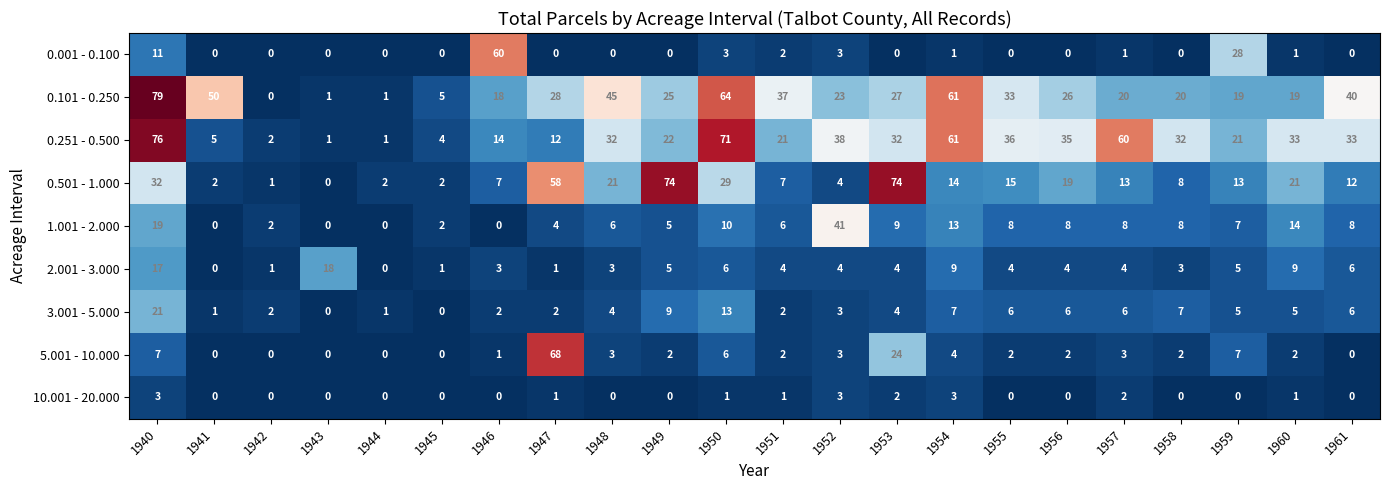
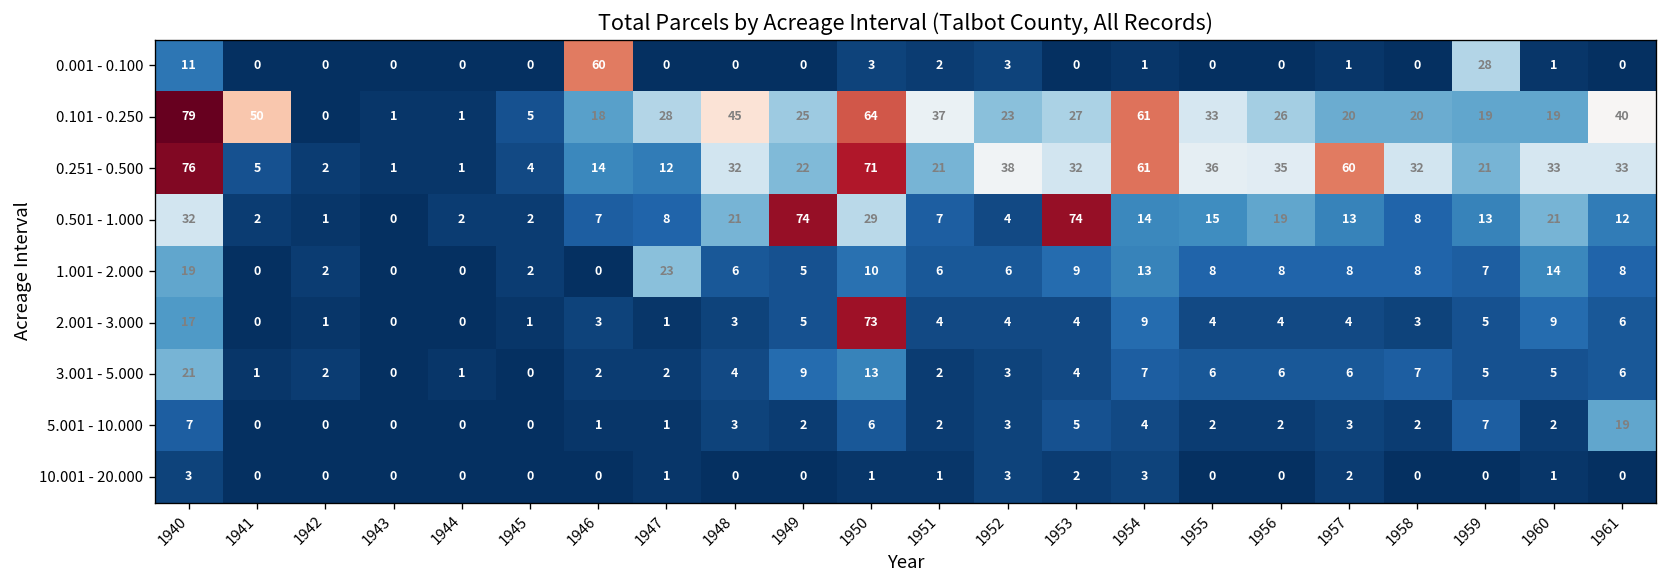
  {
    "0.001 - 0.100": {
      "1940": 11,
      "1941": 0,
      "1942": 0,
      "1943": 0,
      "1944": 0,
      "1945": 0,
      "1946": 60,
      "1947": 0,
      "1948": 0,
      "1949": 0,
      "1950": 3,
      "1951": 2,
      "1952": 3,
      "1953": 0,
      "1954": 1,
      "1955": 0,
      "1956": 0,
      "1957": 1,
      "1958": 0,
      "1959": 28,
      "1960": 1,
      "1961": 0
    },
    "0.101 - 0.250": {
      "1940": 79,
      "1941": 50,
      "1942": 0,
      "1943": 1,
      "1944": 1,
      "1945": 5,
      "1946": 18,
      "1947": 28,
      "1948": 45,
      "1949": 25,
      "1950": 64,
      "1951": 37,
      "1952": 23,
      "1953": 27,
      "1954": 61,
      "1955": 33,
      "1956": 26,
      "1957": 20,
      "1958": 20,
      "1959": 19,
      "1960": 19,
      "1961": 40
    },
    "0.251 - 0.500": {
      "1940": 76,
      "1941": 5,
      "1942": 2,
      "1943": 1,
      "1944": 1,
      "1945": 4,
      "1946": 14,
      "1947": 12,
      "1948": 32,
      "1949": 22,
      "1950": 71,
      "1951": 21,
      "1952": 38,
      "1953": 32,
      "1954": 61,
      "1955": 36,
      "1956": 35,
      "1957": 60,
      "1958": 32,
      "1959": 21,
      "1960": 33,
      "1961": 33
    },
    "0.501 - 1.000": {
      "1940": 32,
      "1941": 2,
      "1942": 1,
      "1943": 0,
      "1944": 2,
      "1945": 2,
      "1946": 7,
-     "1947": 58,
+     "1947": 8,
      "1948": 21,
      "1949": 74,
      "1950": 29,
      "1951": 7,
      "1952": 4,
      "1953": 74,
      "1954": 14,
      "1955": 15,
      "1956": 19,
      "1957": 13,
      "1958": 8,
      "1959": 13,
      "1960": 21,
      "1961": 12
    },
    "1.001 - 2.000": {
      "1940": 19,
      "1941": 0,
      "1942": 2,
      "1943": 0,
      "1944": 0,
      "1945": 2,
      "1946": 0,
-     "1947": 4,
+     "1947": 23,
      "1948": 6,
      "1949": 5,
      "1950": 10,
      "1951": 6,
-     "1952": 41,
+     "1952": 6,
      "1953": 9,
      "1954": 13,
      "1955": 8,
      "1956": 8,
      "1957": 8,
      "1958": 8,
      "1959": 7,
      "1960": 14,
      "1961": 8
    },
    "2.001 - 3.000": {
      "1940": 17,
      "1941": 0,
      "1942": 1,
-     "1943": 18,
+     "1943": 0,
      "1944": 0,
      "1945": 1,
      "1946": 3,
      "1947": 1,
      "1948": 3,
      "1949": 5,
-     "1950": 6,
+     "1950": 73,
      "1951": 4,
      "1952": 4,
      "1953": 4,
      "1954": 9,
      "1955": 4,
      "1956": 4,
      "1957": 4,
      "1958": 3,
      "1959": 5,
      "1960": 9,
      "1961": 6
    },
    "3.001 - 5.000": {
      "1940": 21,
      "1941": 1,
      "1942": 2,
      "1943": 0,
      "1944": 1,
      "1945": 0,
      "1946": 2,
      "1947": 2,
      "1948": 4,
      "1949": 9,
      "1950": 13,
      "1951": 2,
      "1952": 3,
      "1953": 4,
      "1954": 7,
      "1955": 6,
      "1956": 6,
      "1957": 6,
      "1958": 7,
      "1959": 5,
      "1960": 5,
      "1961": 6
    },
    "5.001 - 10.000": {
      "1940": 7,
      "1941": 0,
      "1942": 0,
      "1943": 0,
      "1944": 0,
      "1945": 0,
      "1946": 1,
-     "1947": 68,
+     "1947": 1,
      "1948": 3,
      "1949": 2,
      "1950": 6,
      "1951": 2,
      "1952": 3,
-     "1953": 24,
+     "1953": 5,
      "1954": 4,
      "1955": 2,
      "1956": 2,
      "1957": 3,
      "1958": 2,
      "1959": 7,
      "1960": 2,
-     "1961": 0
+     "1961": 19
    },
    "10.001 - 20.000": {
      "1940": 3,
      "1941": 0,
      "1942": 0,
      "1943": 0,
      "1944": 0,
      "1945": 0,
      "1946": 0,
      "1947": 1,
      "1948": 0,
      "1949": 0,
      "1950": 1,
      "1951": 1,
      "1952": 3,
      "1953": 2,
      "1954": 3,
      "1955": 0,
      "1956": 0,
      "1957": 2,
      "1958": 0,
      "1959": 0,
      "1960": 1,
      "1961": 0
    }
  }
